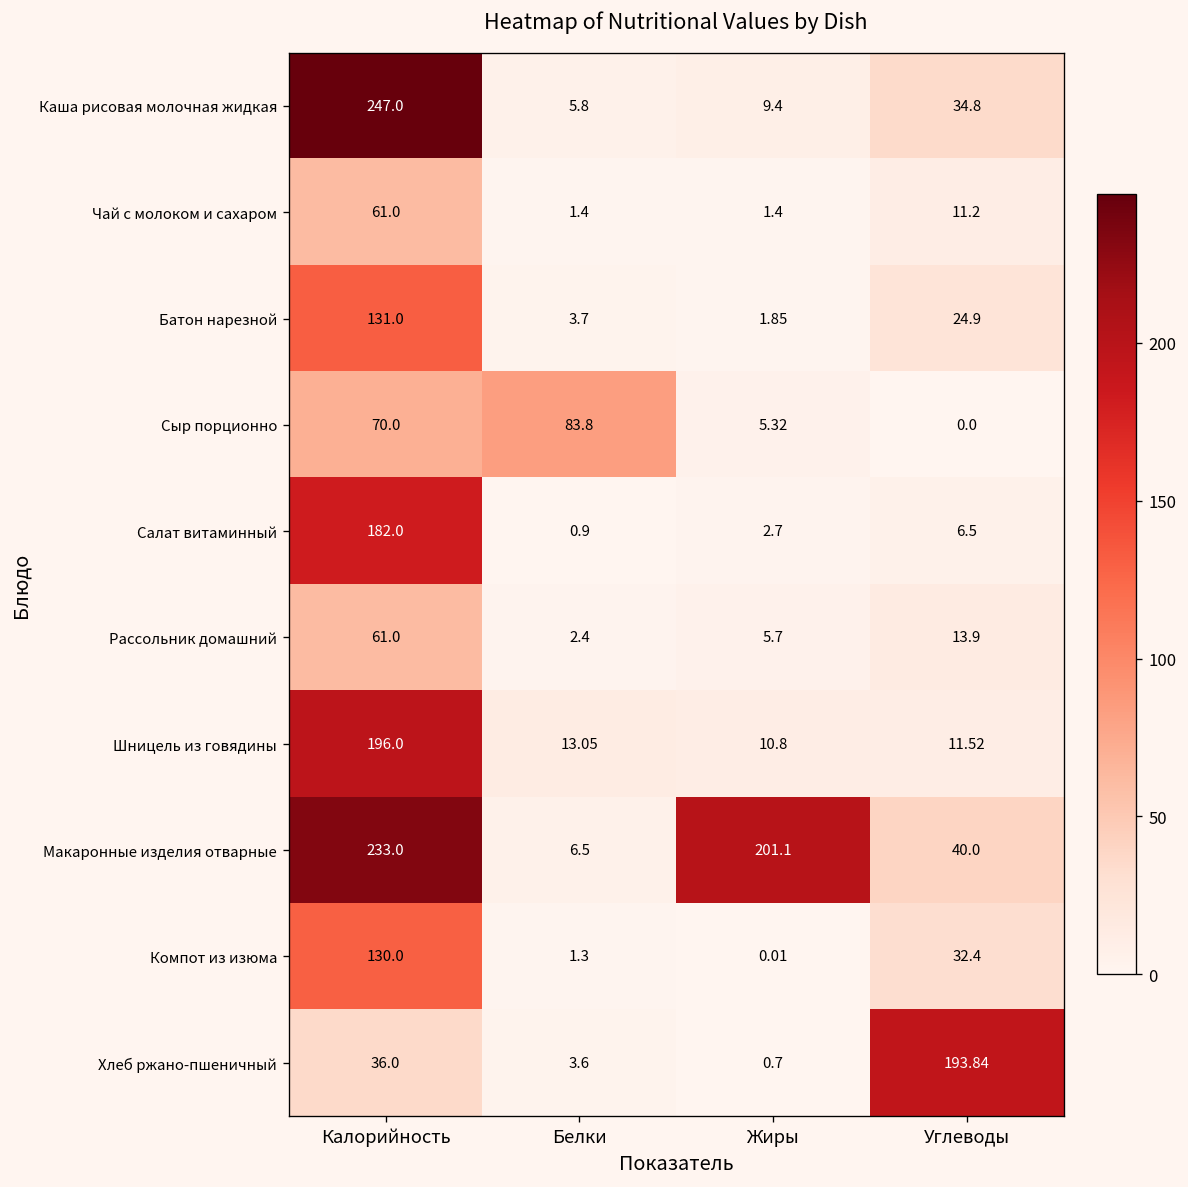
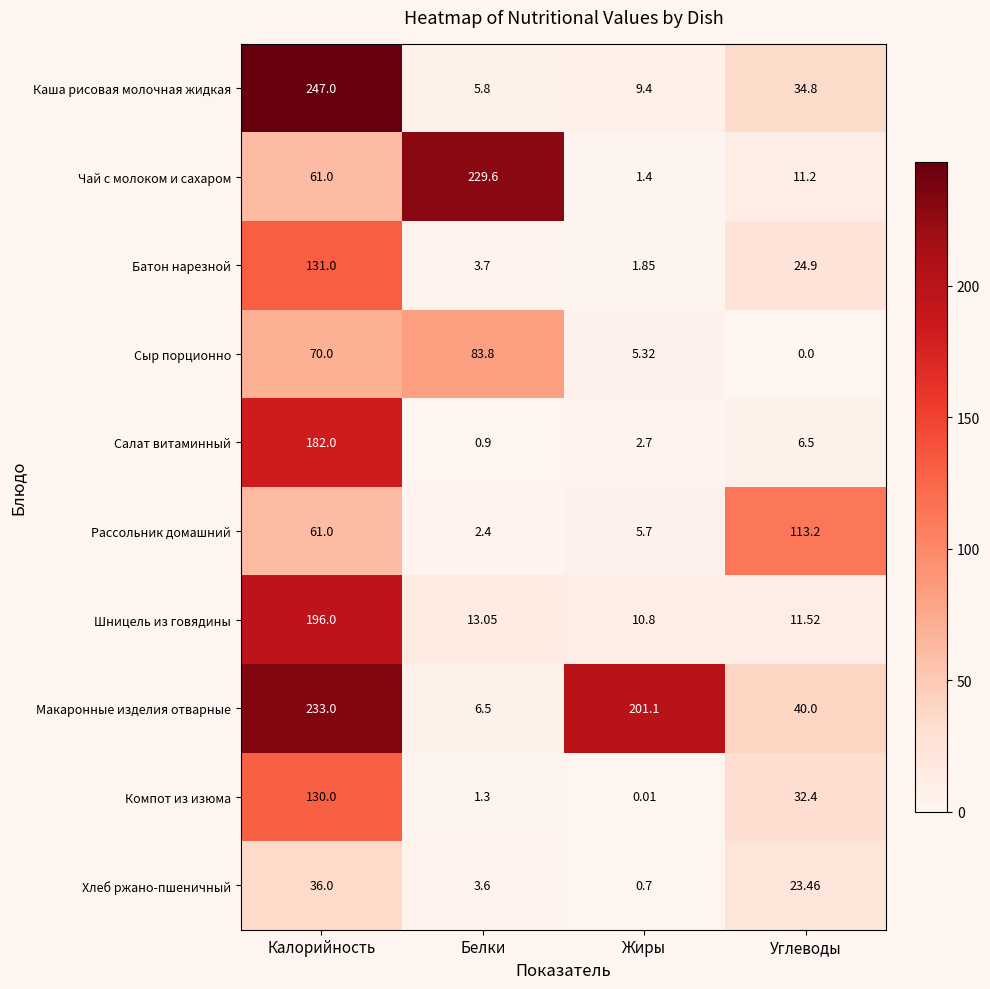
  {
    "Каша рисовая молочная жидкая": {
      "Калорийность": 247.0,
      "Белки": 5.8,
      "Жиры": 9.4,
      "Углеводы": 34.8
    },
    "Чай с молоком и сахаром": {
      "Калорийность": 61.0,
-     "Белки": 1.4,
+     "Белки": 229.6,
      "Жиры": 1.4,
      "Углеводы": 11.2
    },
    "Батон нарезной": {
      "Калорийность": 131.0,
      "Белки": 3.7,
      "Жиры": 1.85,
      "Углеводы": 24.9
    },
    "Сыр порционно": {
      "Калорийность": 70.0,
      "Белки": 83.8,
      "Жиры": 5.32,
      "Углеводы": 0.0
    },
    "Салат витаминный": {
      "Калорийность": 182.0,
      "Белки": 0.9,
      "Жиры": 2.7,
      "Углеводы": 6.5
    },
    "Рассольник домашний": {
      "Калорийность": 61.0,
      "Белки": 2.4,
      "Жиры": 5.7,
-     "Углеводы": 13.9
+     "Углеводы": 113.2
    },
    "Шницель из говядины": {
      "Калорийность": 196.0,
      "Белки": 13.05,
      "Жиры": 10.8,
      "Углеводы": 11.52
    },
    "Макаронные изделия отварные": {
      "Калорийность": 233.0,
      "Белки": 6.5,
      "Жиры": 201.1,
      "Углеводы": 40.0
    },
    "Компот из изюма": {
      "Калорийность": 130.0,
      "Белки": 1.3,
      "Жиры": 0.01,
      "Углеводы": 32.4
    },
    "Хлеб ржано-пшеничный": {
      "Калорийность": 36.0,
      "Белки": 3.6,
      "Жиры": 0.7,
-     "Углеводы": 193.84
+     "Углеводы": 23.46
    }
  }
